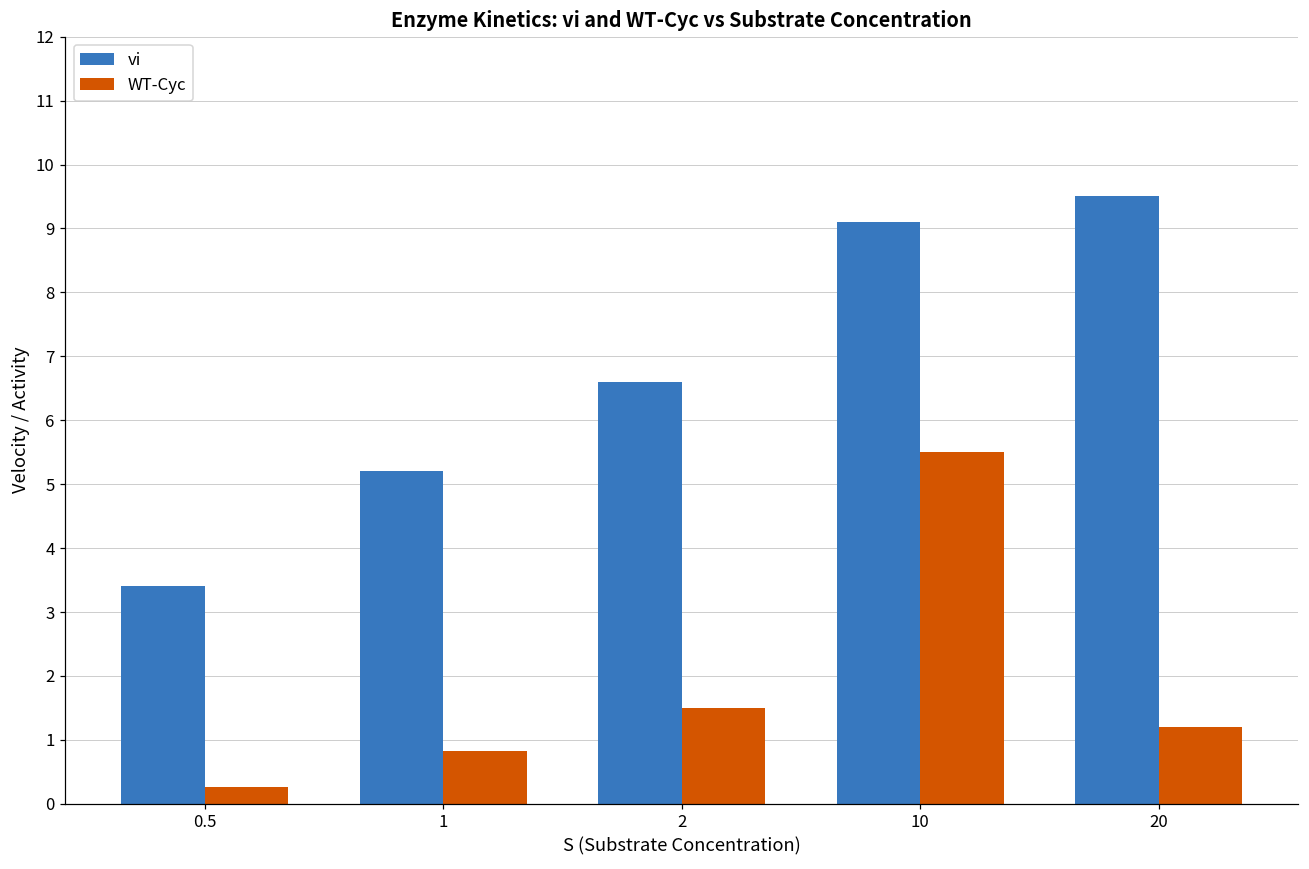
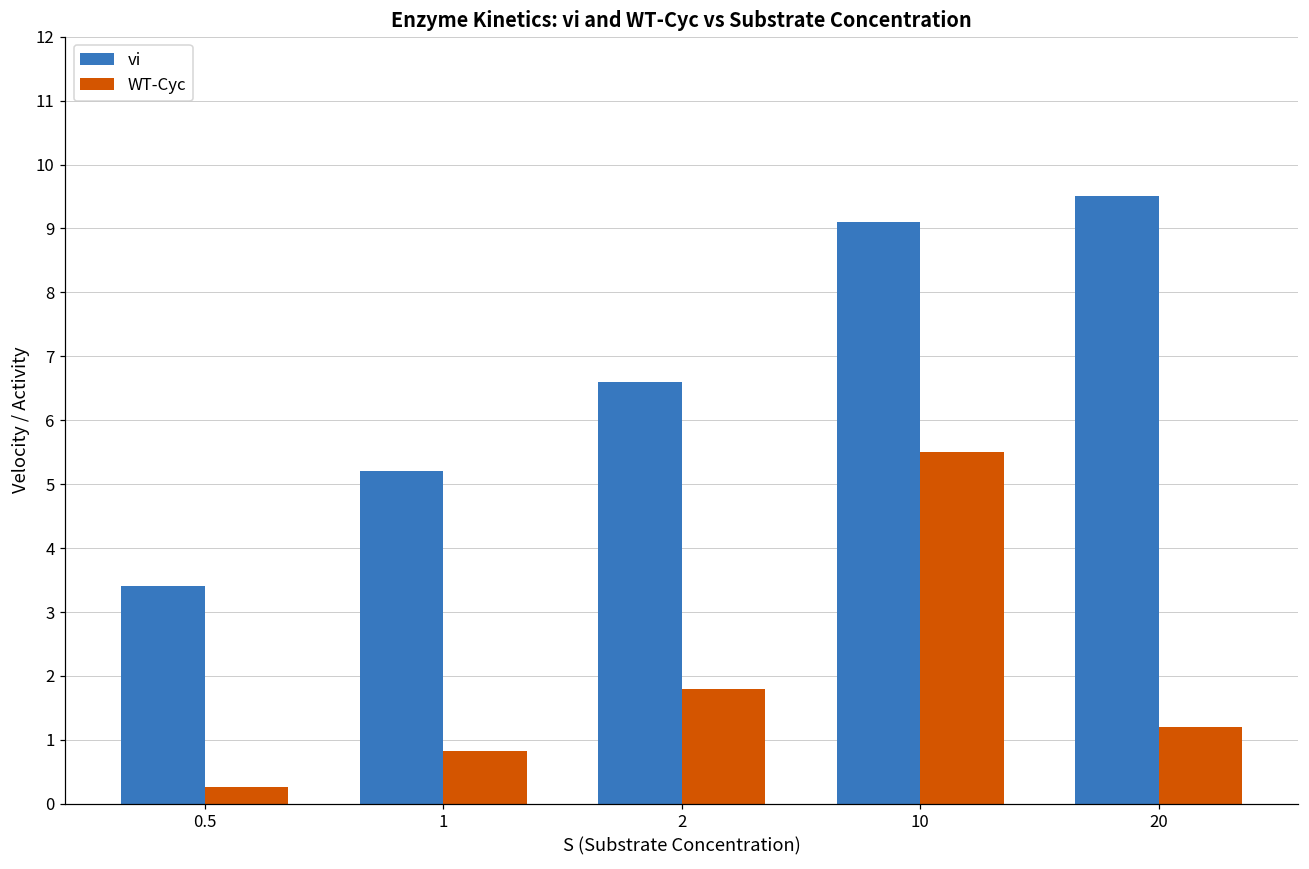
  {
    "vi": {
      "0.5": 3.4,
      "1": 5.2,
      "2": 6.6,
      "10": 9.1,
      "20": 9.5
    },
    "WT-Cyc": {
      "0.5": 0.3,
      "1": 0.8,
-     "2": 1.5,
+     "2": 1.8,
      "10": 5.5,
      "20": 1.2
    }
  }
